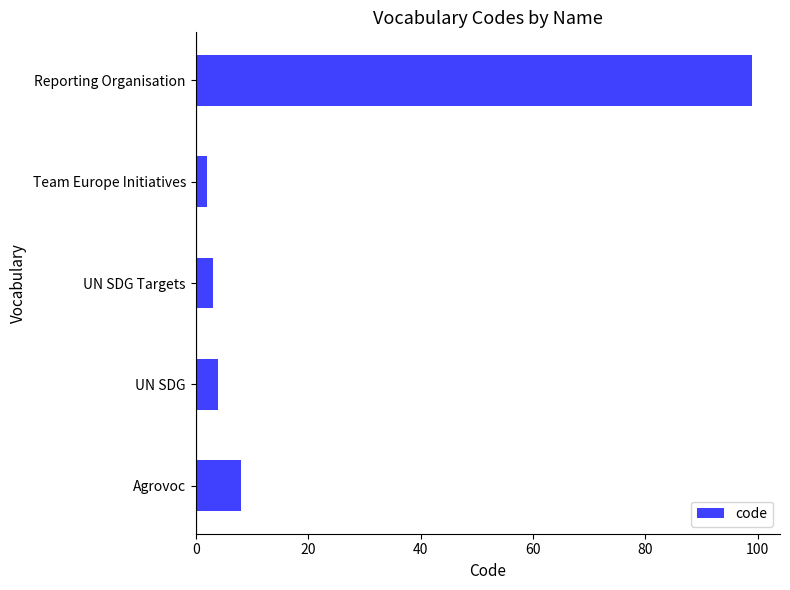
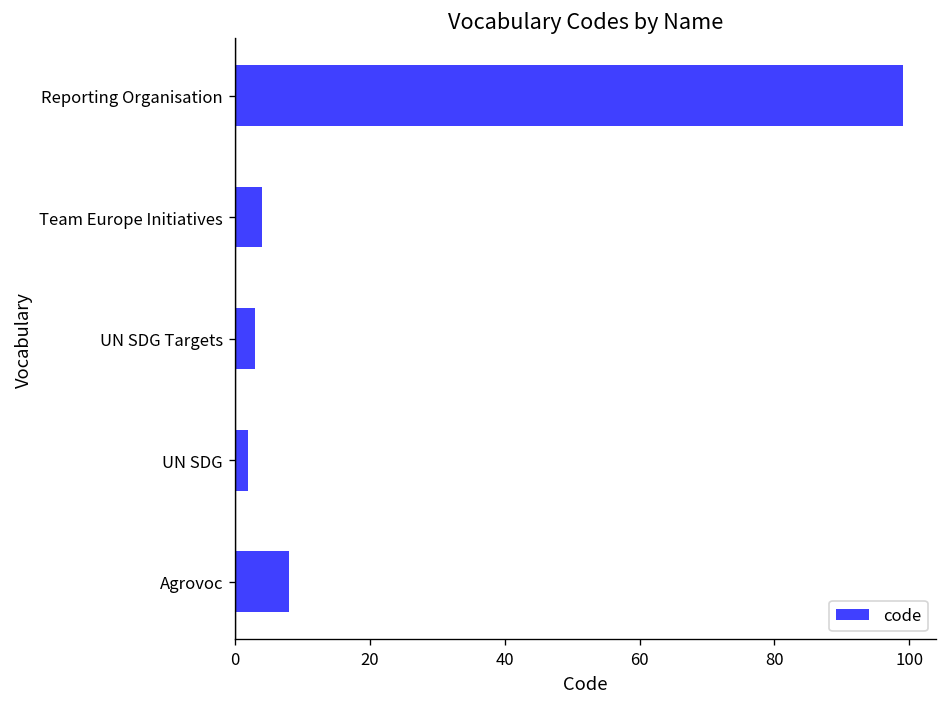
  {
    "Reporting Organisation": 99,
-   "Team Europe Initiatives": 2,
+   "Team Europe Initiatives": 4,
    "UN SDG Targets": 3,
-   "UN SDG": 4,
+   "UN SDG": 2,
    "Agrovoc": 8
  }
